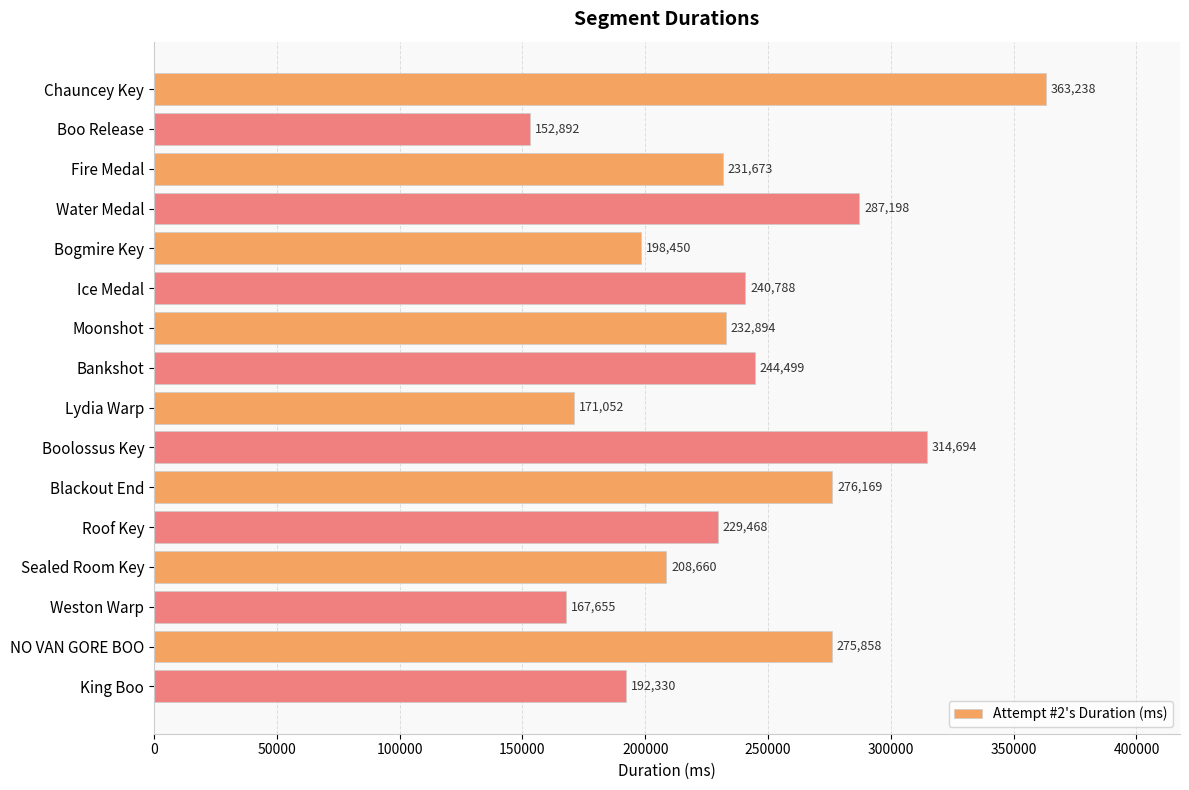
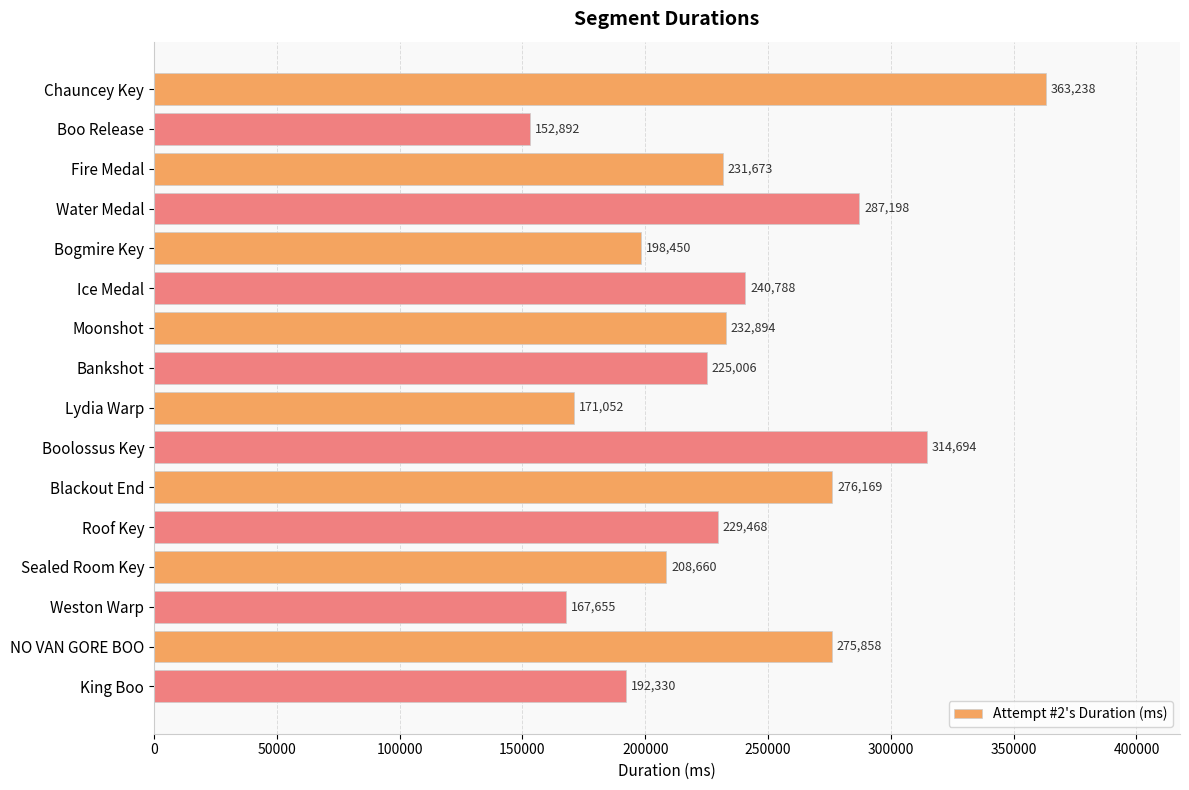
  {
    "Chauncey Key": "363,238",
    "Boo Release": "152,892",
    "Fire Medal": "231,673",
    "Water Medal": "287,198",
    "Bogmire Key": "198,450",
    "Ice Medal": "240,788",
    "Moonshot": "232,894",
-   "Bankshot": "244,499",
+   "Bankshot": "225,006",
    "Lydia Warp": "171,052",
    "Boolossus Key": "314,694",
    "Blackout End": "276,169",
    "Roof Key": "229,468",
    "Sealed Room Key": "208,660",
    "Weston Warp": "167,655",
    "NO VAN GORE BOO": "275,858",
    "King Boo": "192,330"
  }
